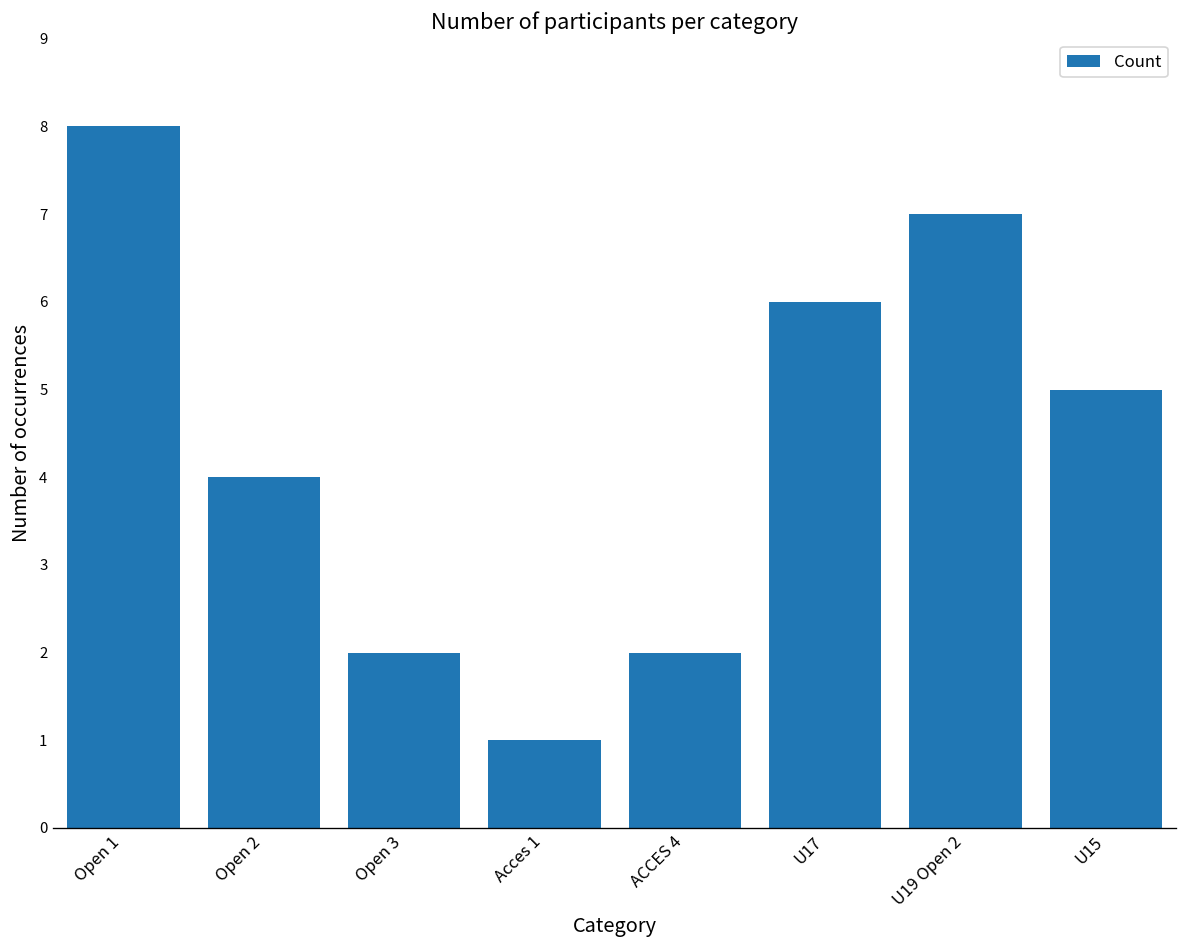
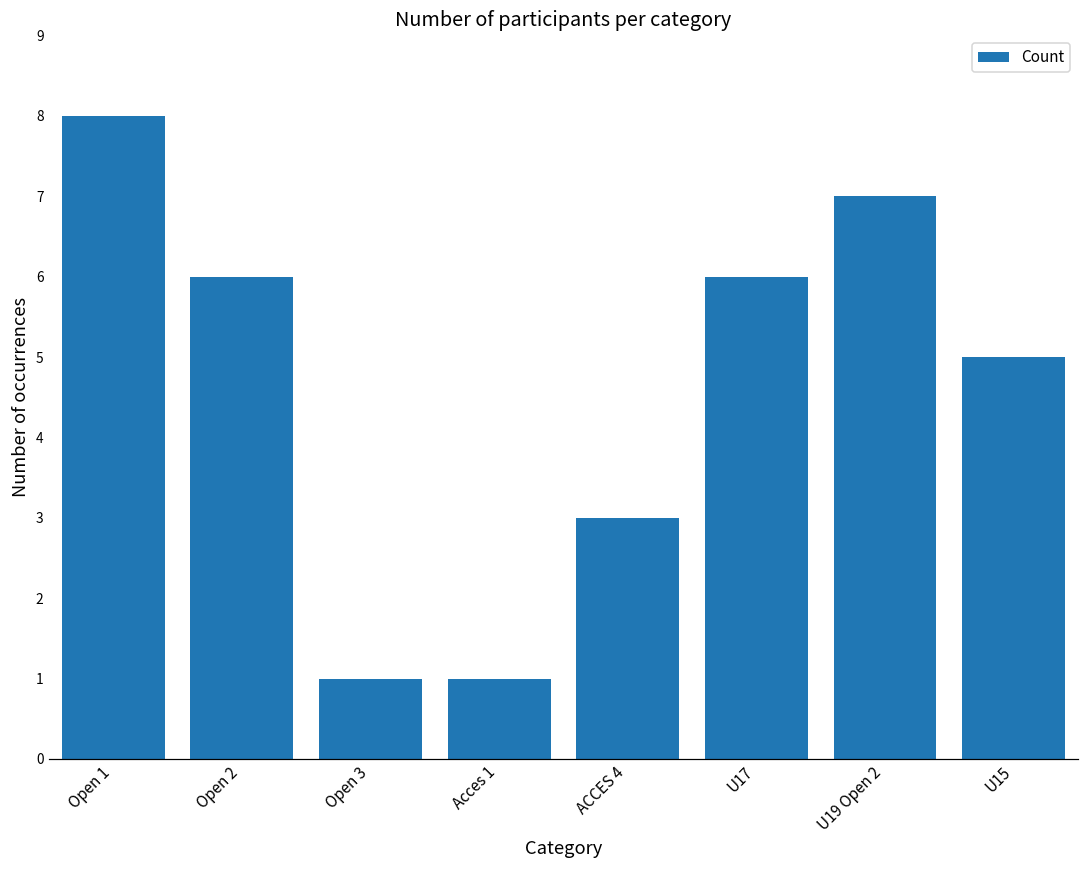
  {
    "Open 1": 8,
-   "Open 2": 4,
-   "Open 3": 2,
+   "Open 2": 6,
+   "Open 3": 1,
    "Acces 1": 1,
-   "ACCES 4": 2,
+   "ACCES 4": 3,
    "U17": 6,
    "U19 Open 2": 7,
    "U15": 5
  }
